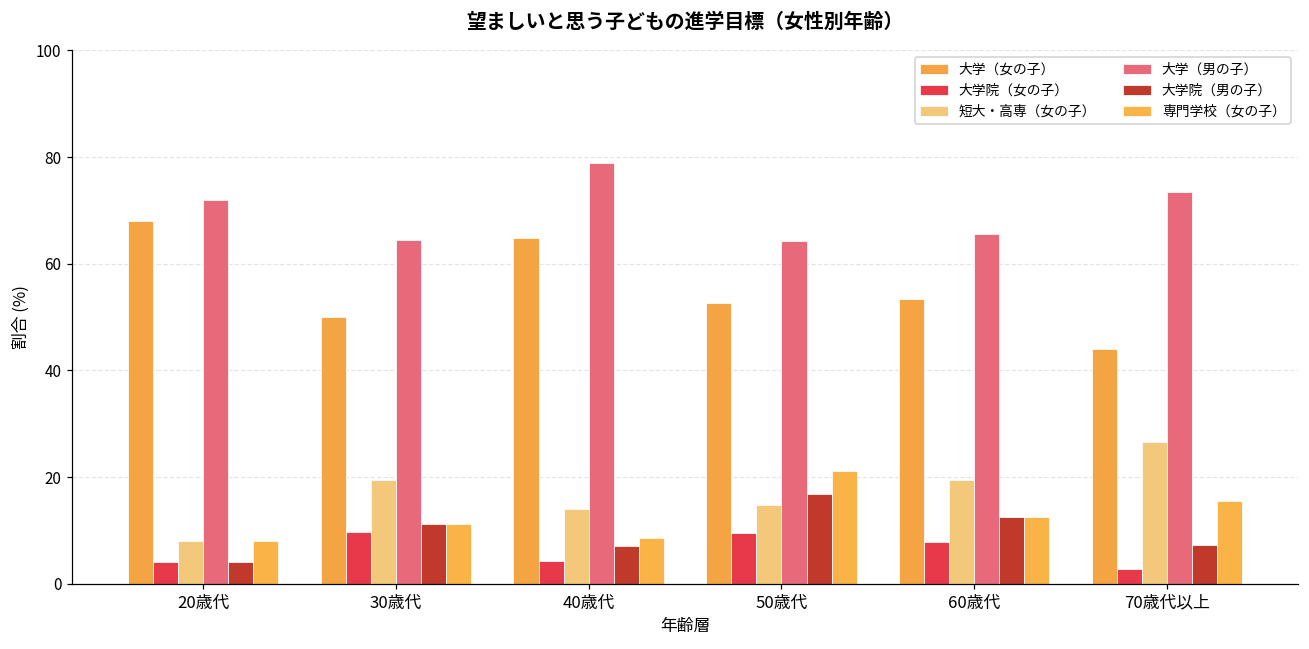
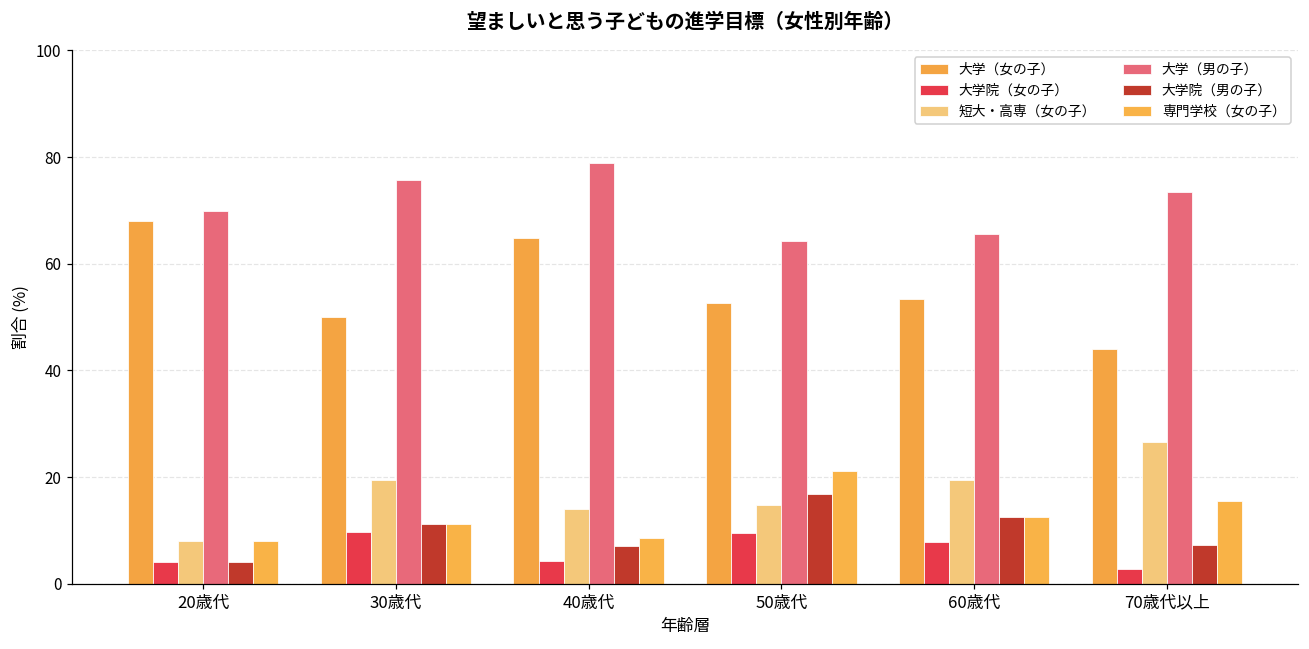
  {
    "大学（男の子）": {
-     "20歳代": 72,
-     "30歳代": 65,
+     "20歳代": 70,
+     "30歳代": 76,
      "40歳代": 79,
      "50歳代": 64,
      "60歳代": 66,
      "70歳代以上": 73
    }
  }
